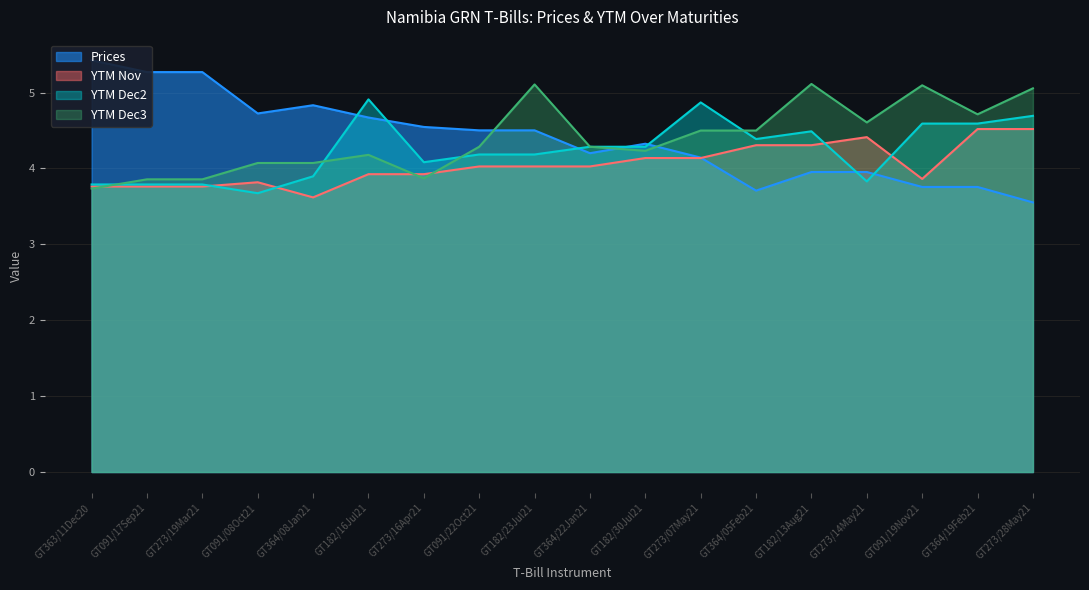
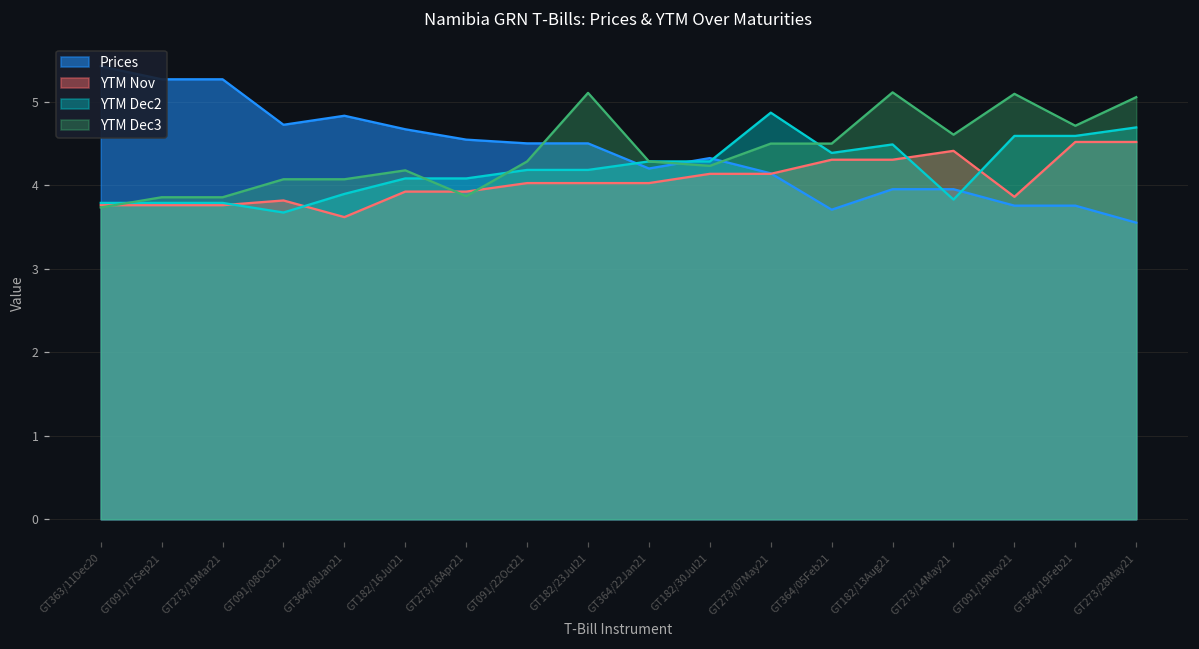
  {
    "Prices": {
      "GT273/19Mar21": 5.3,
      "GT091/08Oct21": 4.7,
      "GT364/08Jan21": 4.8,
      "GT182/16Jul21": 4.7,
      "GT273/16Apr21": 4.5,
      "GT091/22Oct21": 4.5,
      "GT182/23Jul21": 4.5,
      "GT364/22Jan21": 4.2,
      "GT182/30Jul21": 4.3,
      "GT364/05Feb21": 3.7,
      "GT182/13Aug21": 4.0,
      "GT273/14May21": 4.0,
      "GT091/19Nov21": 3.8,
      "GT364/19Feb21": 3.8,
      "GT273/28May21": 3.6
    },
    "YTM Nov": {
      "GT091/08Oct21": 3.8,
      "GT364/08Jan21": 3.6,
      "GT182/16Jul21": 3.9,
      "GT273/16Apr21": 3.9,
      "GT091/22Oct21": 4.0,
      "GT182/23Jul21": 4.0,
      "GT364/22Jan21": 4.0,
      "GT182/30Jul21": 4.1,
      "GT364/05Feb21": 4.3,
      "GT182/13Aug21": 4.3,
      "GT273/14May21": 4.4,
      "GT091/19Nov21": 3.9,
      "GT364/19Feb21": 4.5,
      "GT273/28May21": 4.5
    },
    "YTM Dec2": {
      "GT091/08Oct21": 3.7,
      "GT364/08Jan21": 3.9,
-     "GT182/16Jul21": 4.9,
+     "GT182/16Jul21": 4.1,
      "GT273/16Apr21": 4.1,
      "GT091/22Oct21": 4.2,
      "GT182/23Jul21": 4.2,
      "GT182/30Jul21": 4.3,
      "GT273/07May21": 4.9,
      "GT364/05Feb21": 4.4,
      "GT182/13Aug21": 4.5,
      "GT273/14May21": 3.8,
      "GT091/19Nov21": 4.6,
      "GT364/19Feb21": 4.6,
      "GT273/28May21": 4.7
    },
    "YTM Dec3": {
      "GT091/17Sep21": 3.9,
      "GT273/19Mar21": 3.9,
      "GT091/08Oct21": 4.1,
      "GT364/08Jan21": 4.1,
      "GT182/16Jul21": 4.2,
      "GT273/16Apr21": 3.9,
      "GT091/22Oct21": 4.3,
      "GT182/23Jul21": 5.1,
      "GT182/30Jul21": 4.2,
      "GT273/07May21": 4.5,
      "GT364/05Feb21": 4.5,
      "GT182/13Aug21": 5.1,
      "GT273/14May21": 4.6,
      "GT091/19Nov21": 5.1,
      "GT364/19Feb21": 4.7,
      "GT273/28May21": 5.1
    }
  }
